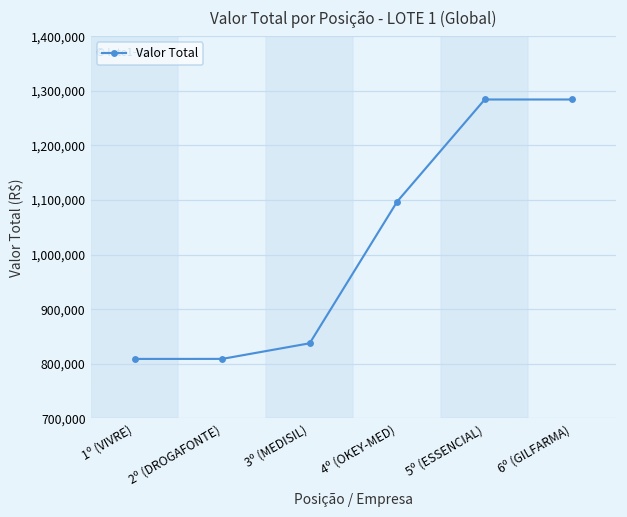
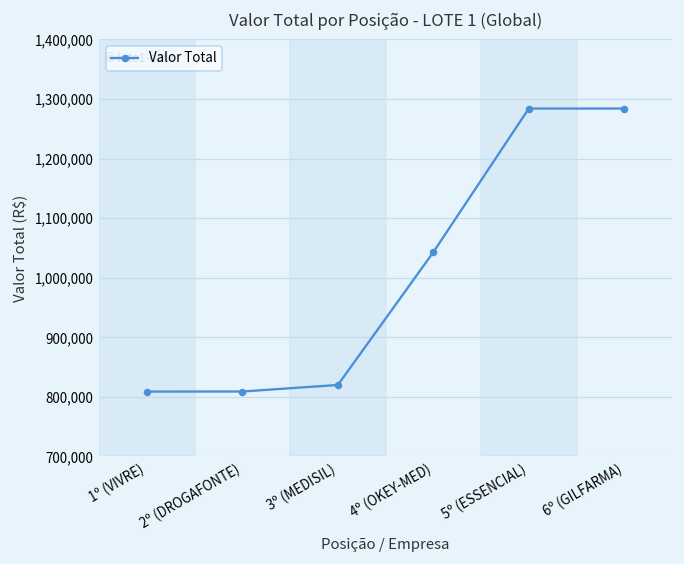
  {
    "1º (VIVRE)": "810,000",
    "2º (DROGAFONTE)": "810,000",
-   "3º (MEDISIL)": "840,000",
-   "4º (OKEY-MED)": "1,100,000",
+   "3º (MEDISIL)": "820,000",
+   "4º (OKEY-MED)": "1,040,000",
    "5º (ESSENCIAL)": "1,280,000",
    "6º (GILFARMA)": "1,280,000"
  }
